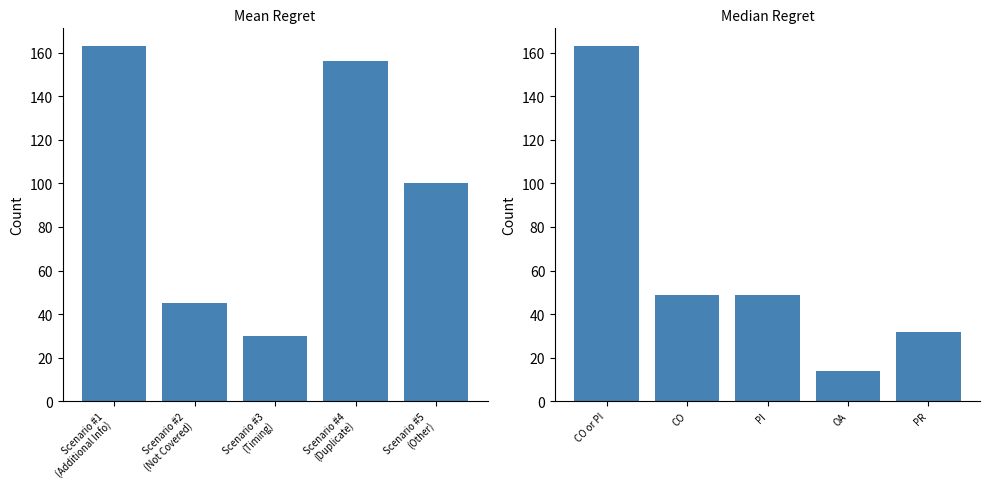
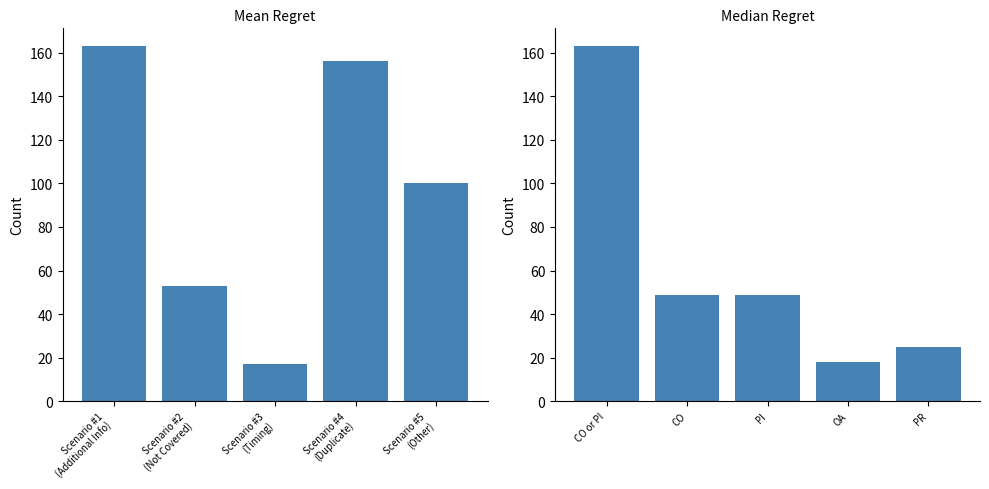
  {
    "Mean Regret": {
      "Scenario #1 (Additional Info)": 163,
-     "Scenario #2 (Not Covered)": 45,
-     "Scenario #3 (Timing)": 30,
+     "Scenario #2 (Not Covered)": 53,
+     "Scenario #3 (Timing)": 17,
      "Scenario #4 (Duplicate)": 156,
      "Scenario #5 (Other)": 100
    },
    "Median Regret": {
      "CO or PI": 163,
      "CO": 49,
      "PI": 49,
-     "OA": 14,
-     "PR": 32
+     "OA": 18,
+     "PR": 25
    }
  }
